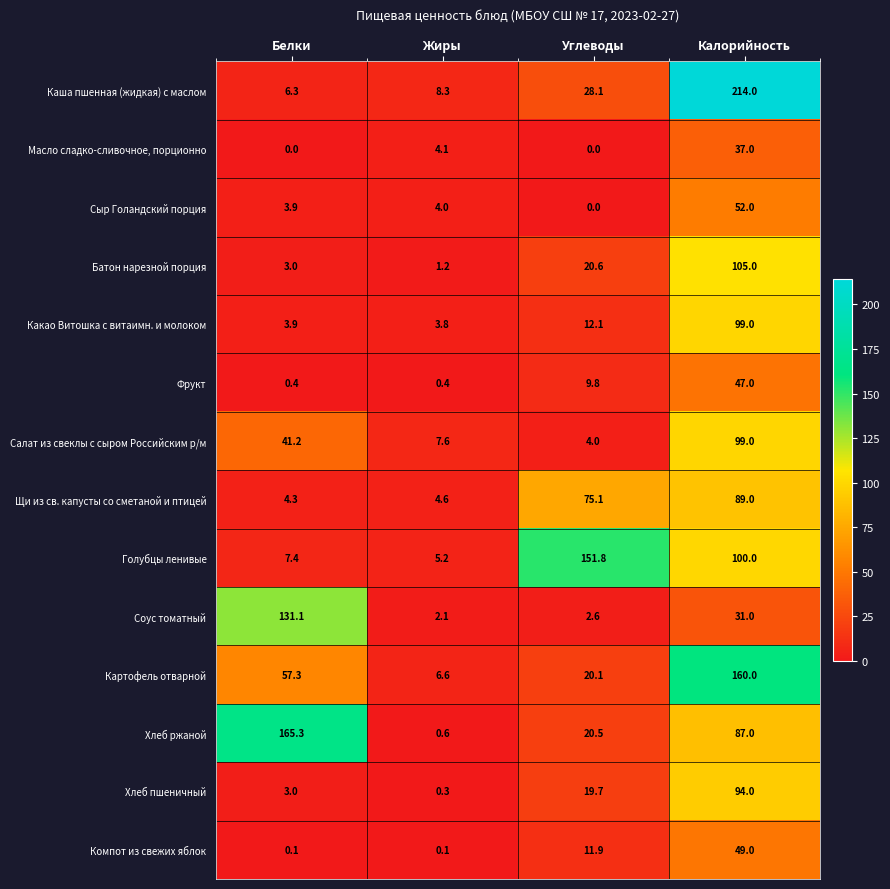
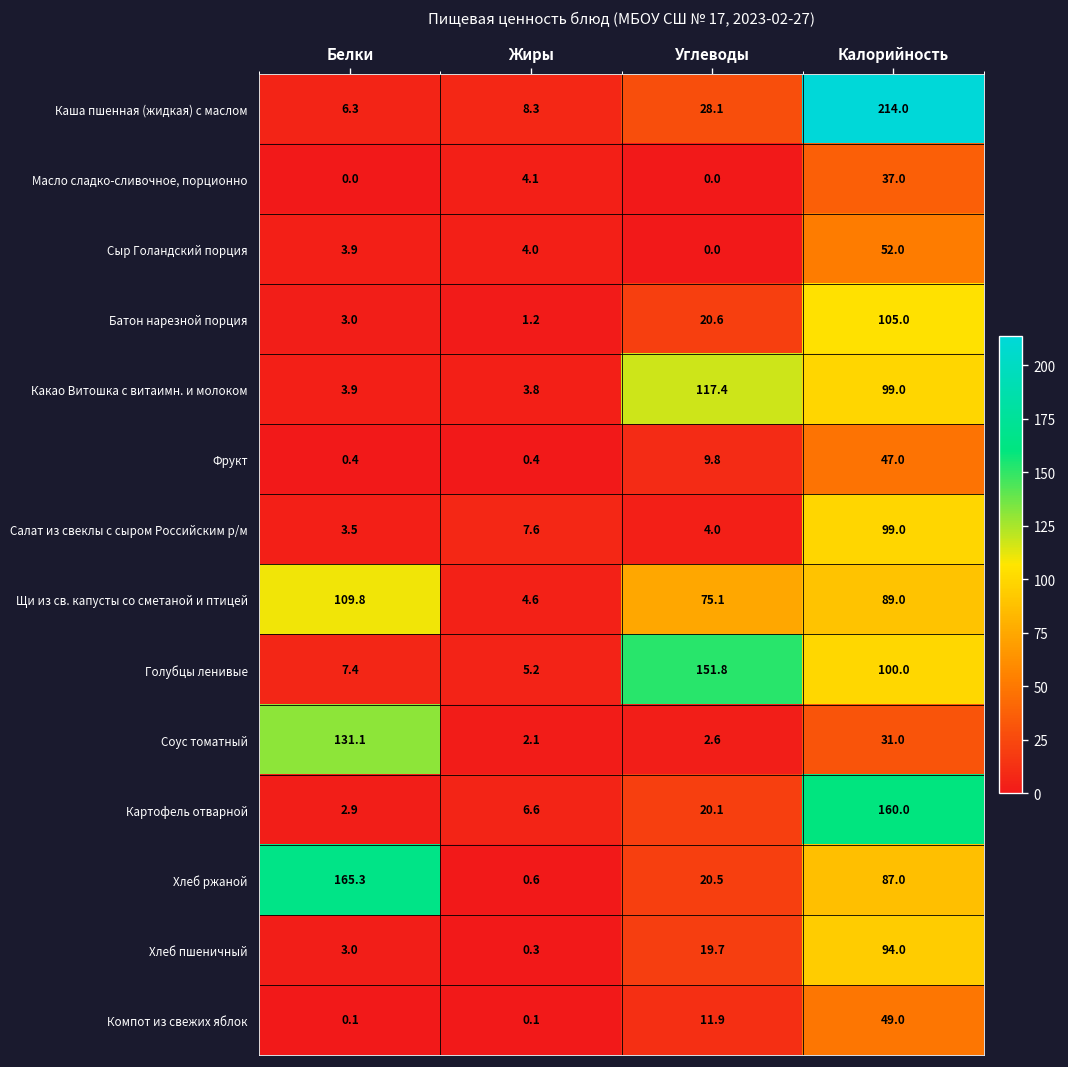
  {
    "Каша пшенная (жидкая) с маслом": {
      "Белки": 6.3,
      "Жиры": 8.3,
      "Углеводы": 28.1,
      "Калорийность": 214.0
    },
    "Масло сладко-сливочное, порционно": {
      "Белки": 0.0,
      "Жиры": 4.1,
      "Углеводы": 0.0,
      "Калорийность": 37.0
    },
    "Сыр Голандский порция": {
      "Белки": 3.9,
      "Жиры": 4.0,
      "Углеводы": 0.0,
      "Калорийность": 52.0
    },
    "Батон нарезной порция": {
      "Белки": 3.0,
      "Жиры": 1.2,
      "Углеводы": 20.6,
      "Калорийность": 105.0
    },
    "Какао Витошка с витаимн. и молоком": {
      "Белки": 3.9,
      "Жиры": 3.8,
-     "Углеводы": 12.1,
+     "Углеводы": 117.4,
      "Калорийность": 99.0
    },
    "Фрукт": {
      "Белки": 0.4,
      "Жиры": 0.4,
      "Углеводы": 9.8,
      "Калорийность": 47.0
    },
    "Салат из свеклы с сыром Российским р/м": {
-     "Белки": 41.2,
+     "Белки": 3.5,
      "Жиры": 7.6,
      "Углеводы": 4.0,
      "Калорийность": 99.0
    },
    "Щи из св. капусты со сметаной и птицей": {
-     "Белки": 4.3,
+     "Белки": 109.8,
      "Жиры": 4.6,
      "Углеводы": 75.1,
      "Калорийность": 89.0
    },
    "Голубцы ленивые": {
      "Белки": 7.4,
      "Жиры": 5.2,
      "Углеводы": 151.8,
      "Калорийность": 100.0
    },
    "Соус томатный": {
      "Белки": 131.1,
      "Жиры": 2.1,
      "Углеводы": 2.6,
      "Калорийность": 31.0
    },
    "Картофель отварной": {
-     "Белки": 57.3,
+     "Белки": 2.9,
      "Жиры": 6.6,
      "Углеводы": 20.1,
      "Калорийность": 160.0
    },
    "Хлеб ржаной": {
      "Белки": 165.3,
      "Жиры": 0.6,
      "Углеводы": 20.5,
      "Калорийность": 87.0
    },
    "Хлеб пшеничный": {
      "Белки": 3.0,
      "Жиры": 0.3,
      "Углеводы": 19.7,
      "Калорийность": 94.0
    },
    "Компот из свежих яблок": {
      "Белки": 0.1,
      "Жиры": 0.1,
      "Углеводы": 11.9,
      "Калорийность": 49.0
    }
  }
